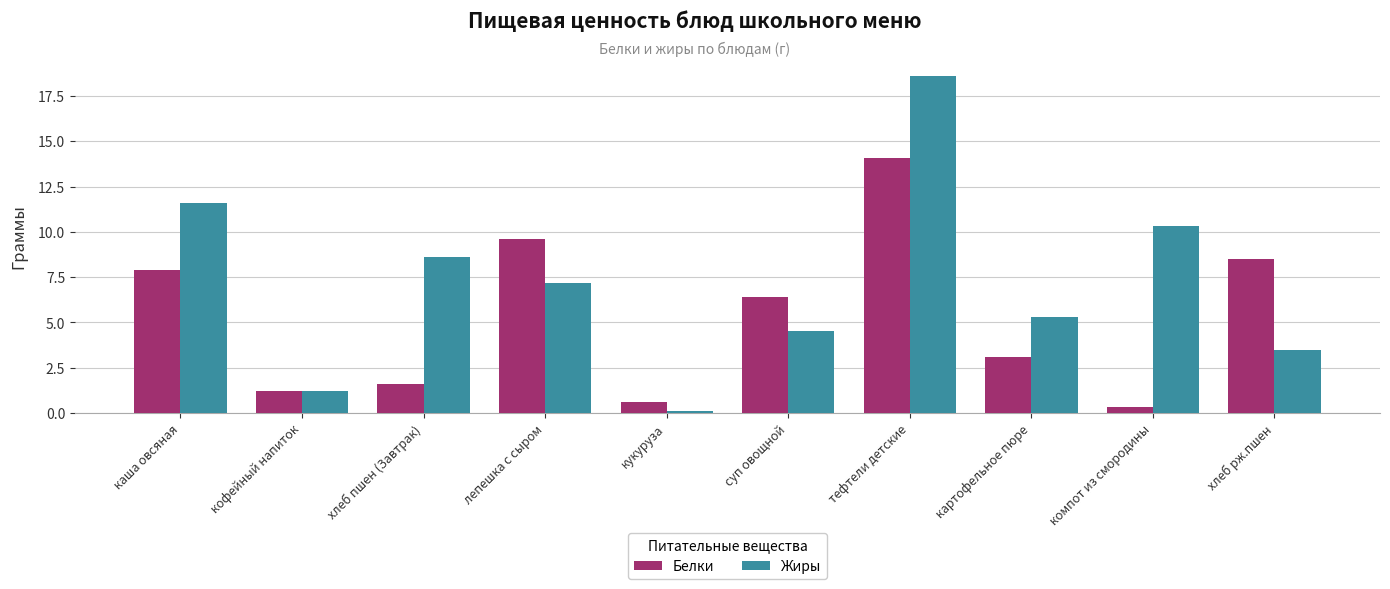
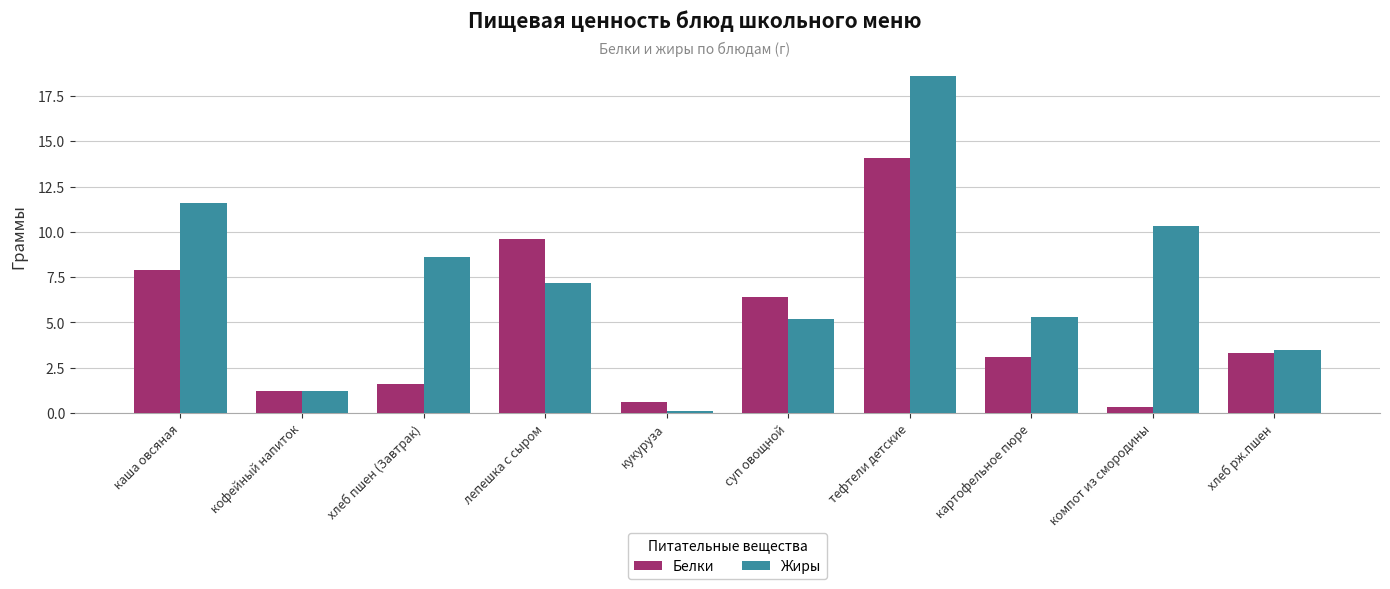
  {
    "Белки": {
      "каша овсяная": 7.9,
      "кофейный напиток": 1.2,
      "хлеб пшен (Завтрак)": 1.6,
      "лепешка с сыром": 9.6,
      "кукуруза": 0.6,
      "суп овощной": 6.4,
      "тефтели детские": 14.1,
      "картофельное пюре": 3.1,
      "компот из смородины": 0.3,
-     "хлеб рж.пшен": 8.5
+     "хлеб рж.пшен": 3.3
    },
    "Жиры": {
      "каша овсяная": 11.6,
      "кофейный напиток": 1.2,
      "хлеб пшен (Завтрак)": 8.6,
      "лепешка с сыром": 7.2,
-     "суп овощной": 4.5,
+     "суп овощной": 5.2,
      "тефтели детские": 18.6,
      "картофельное пюре": 5.3,
      "компот из смородины": 10.3,
      "хлеб рж.пшен": 3.5
    }
  }
